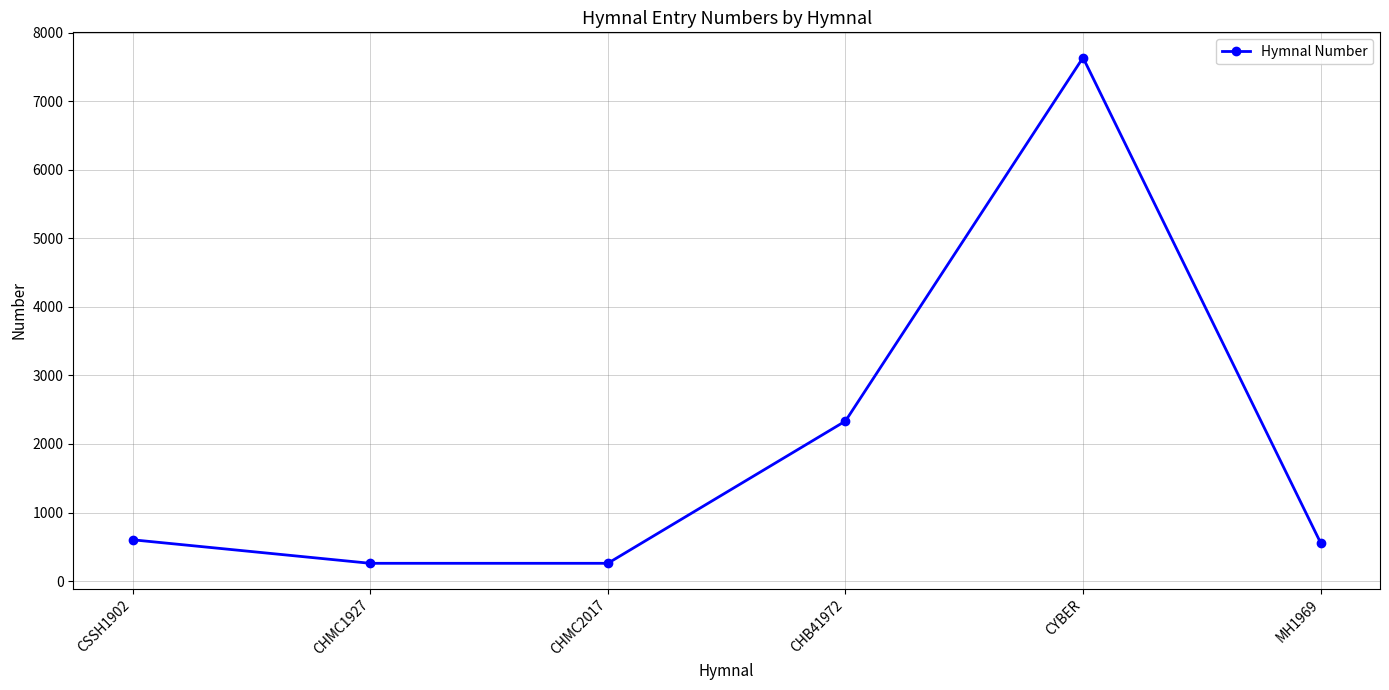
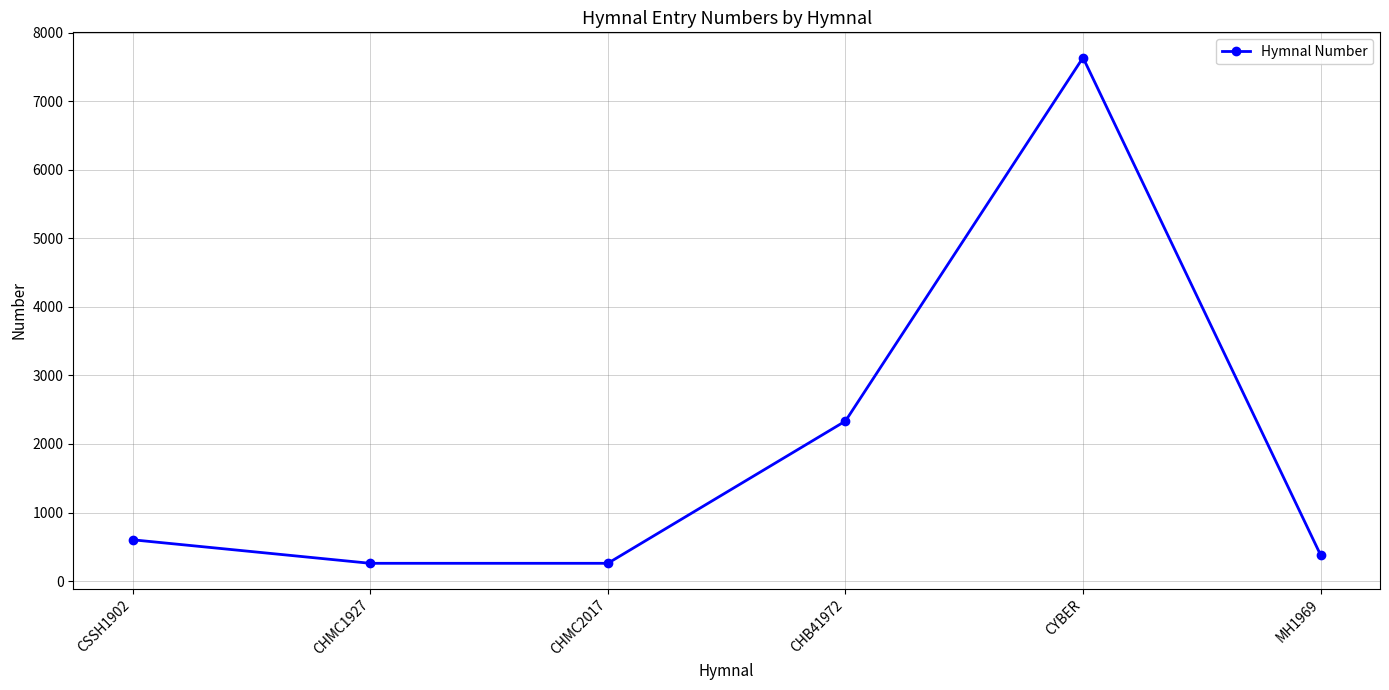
  {
    "CSSH1902": 600,
    "CHMC1927": 300,
    "CHMC2017": 300,
    "CHB41972": 2300,
    "CYBER": 7600,
-   "MH1969": 600
+   "MH1969": 400
  }
